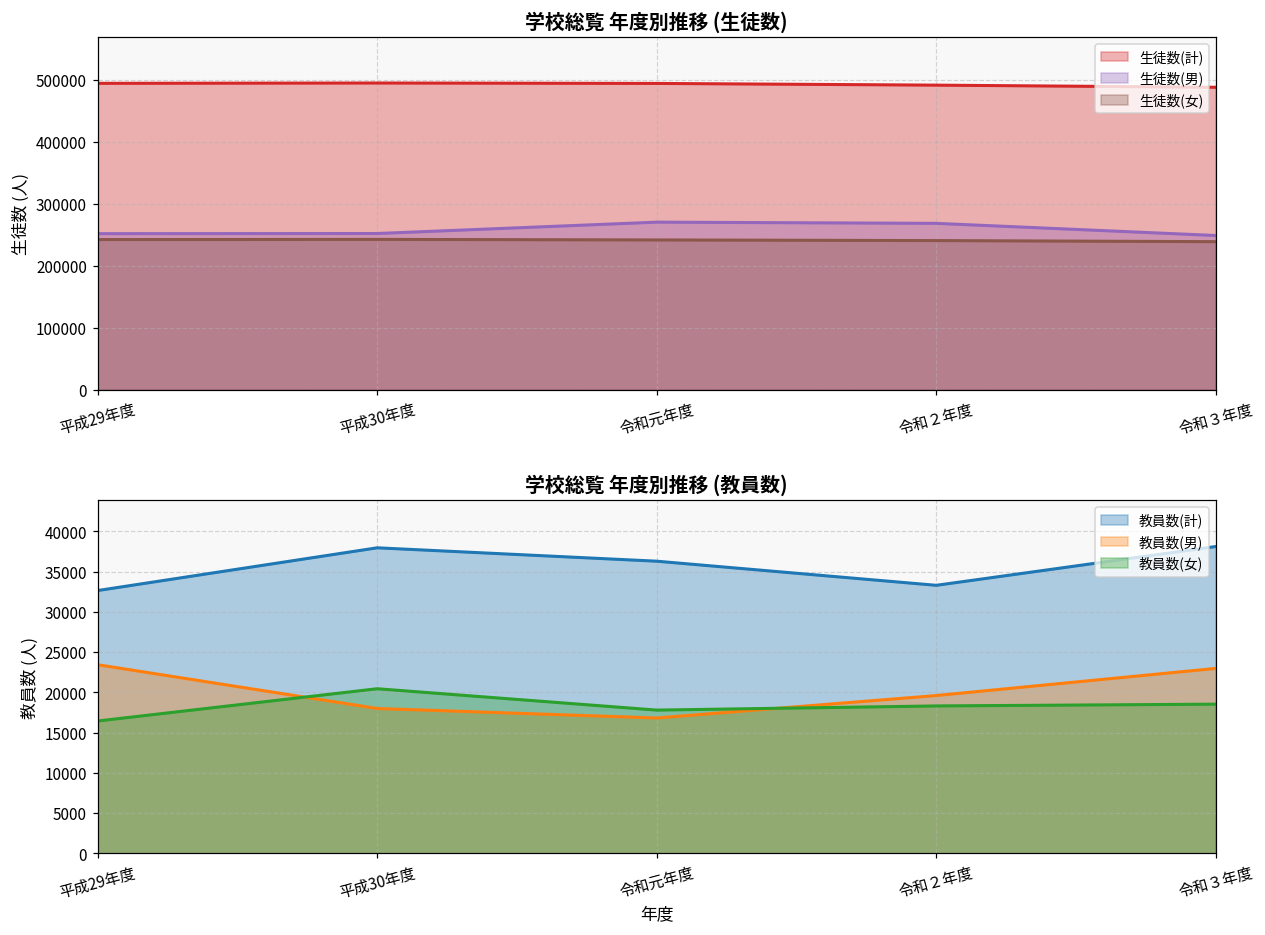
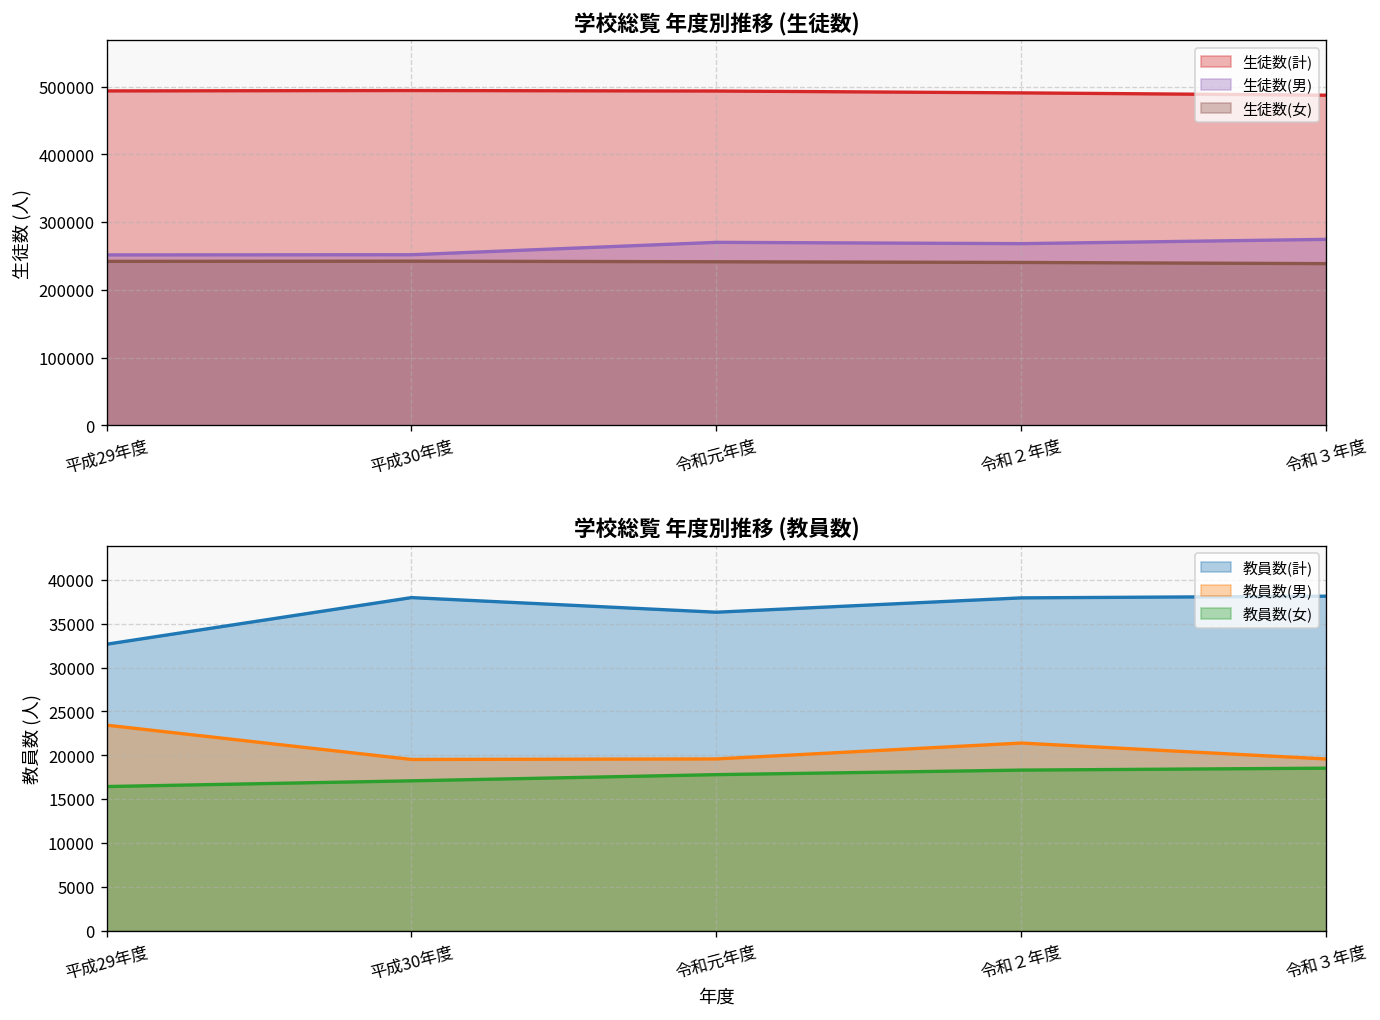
  {
    "学校総覧 年度別推移 (生徒数)": {
      "生徒数(男)": {
        "平成29年度": 250000,
        "平成30年度": 250000,
        "令和元年度": 270000,
        "令和２年度": 270000,
-       "令和３年度": 250000
+       "令和３年度": 270000
      }
    },
    "学校総覧 年度別推移 (教員数)": {
      "教員数(計)": {
        "平成29年度": 33000,
        "平成30年度": 38000,
        "令和元年度": 36000,
-       "令和２年度": 33000,
+       "令和２年度": 38000,
        "令和３年度": 38000
      },
      "教員数(男)": {
        "平成29年度": 23000,
-       "平成30年度": 18000,
-       "令和元年度": 17000,
-       "令和２年度": 20000,
-       "令和３年度": 23000
+       "平成30年度": 20000,
+       "令和元年度": 20000,
+       "令和２年度": 21000,
+       "令和３年度": 20000
      },
      "教員数(女)": {
        "平成29年度": 16000,
-       "平成30年度": 20000,
+       "平成30年度": 17000,
        "令和元年度": 18000,
        "令和２年度": 18000,
        "令和３年度": 19000
      }
    }
  }
